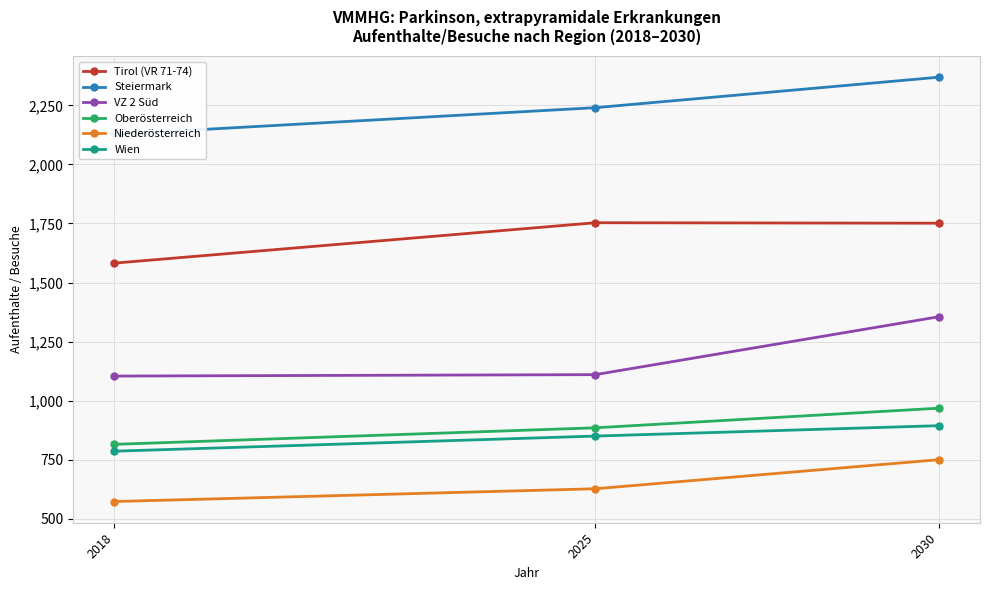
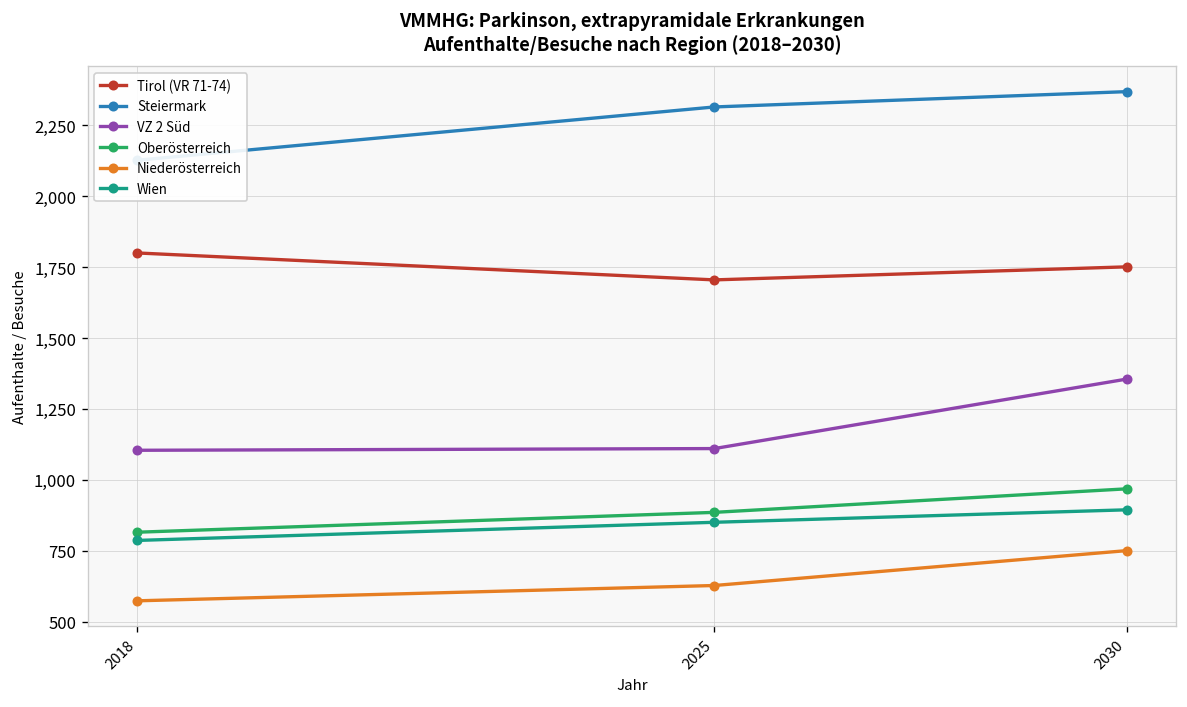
  {
    "Tirol (VR 71-74)": {
-     "2018": "1,580",
-     "2025": "1,750",
+     "2018": "1,800",
+     "2025": "1,710",
      "2030": "1,750"
    },
    "Steiermark": {
-     "2025": "2,240",
+     "2025": "2,320",
      "2030": "2,370"
    },
    "VZ 2 Süd": {
      "2018": "1,100",
      "2025": "1,110",
      "2030": "1,360"
    },
    "Niederösterreich": {
      "2018": "570",
      "2025": "630",
      "2030": "750"
    }
  }
